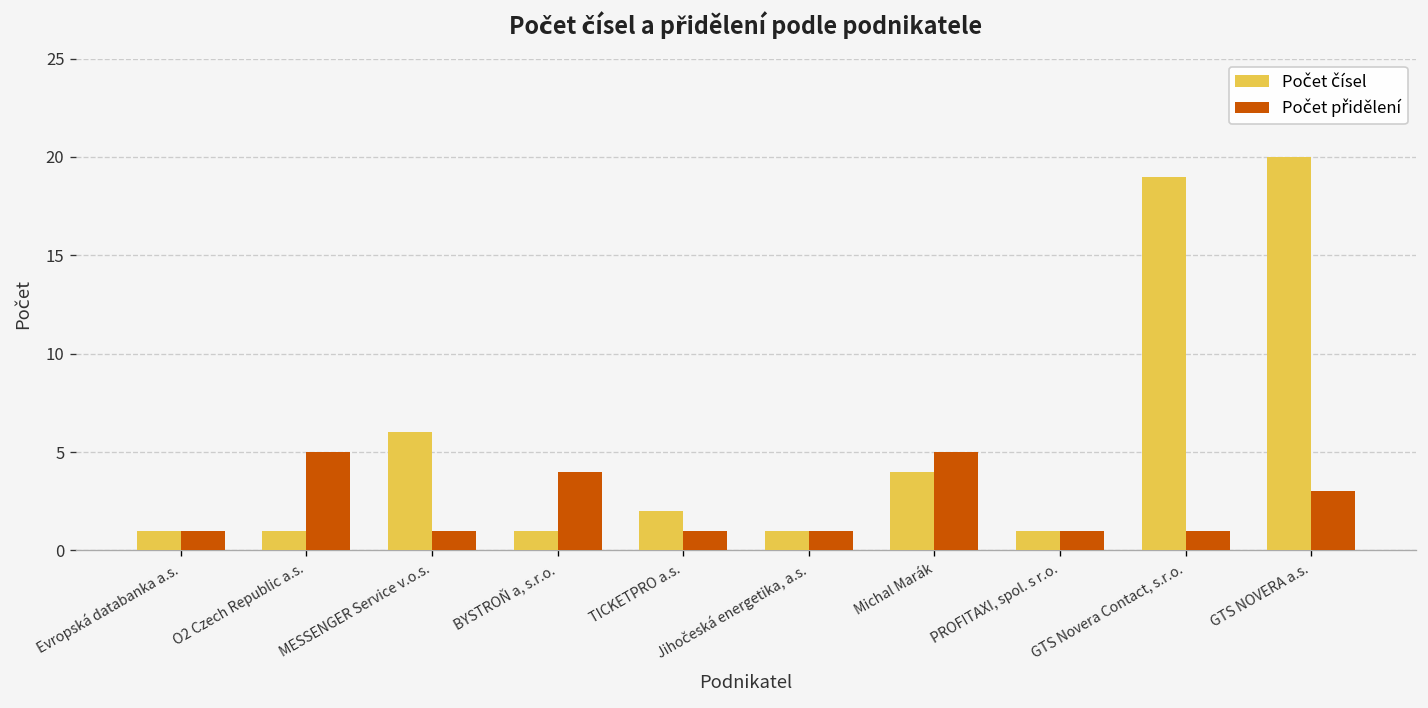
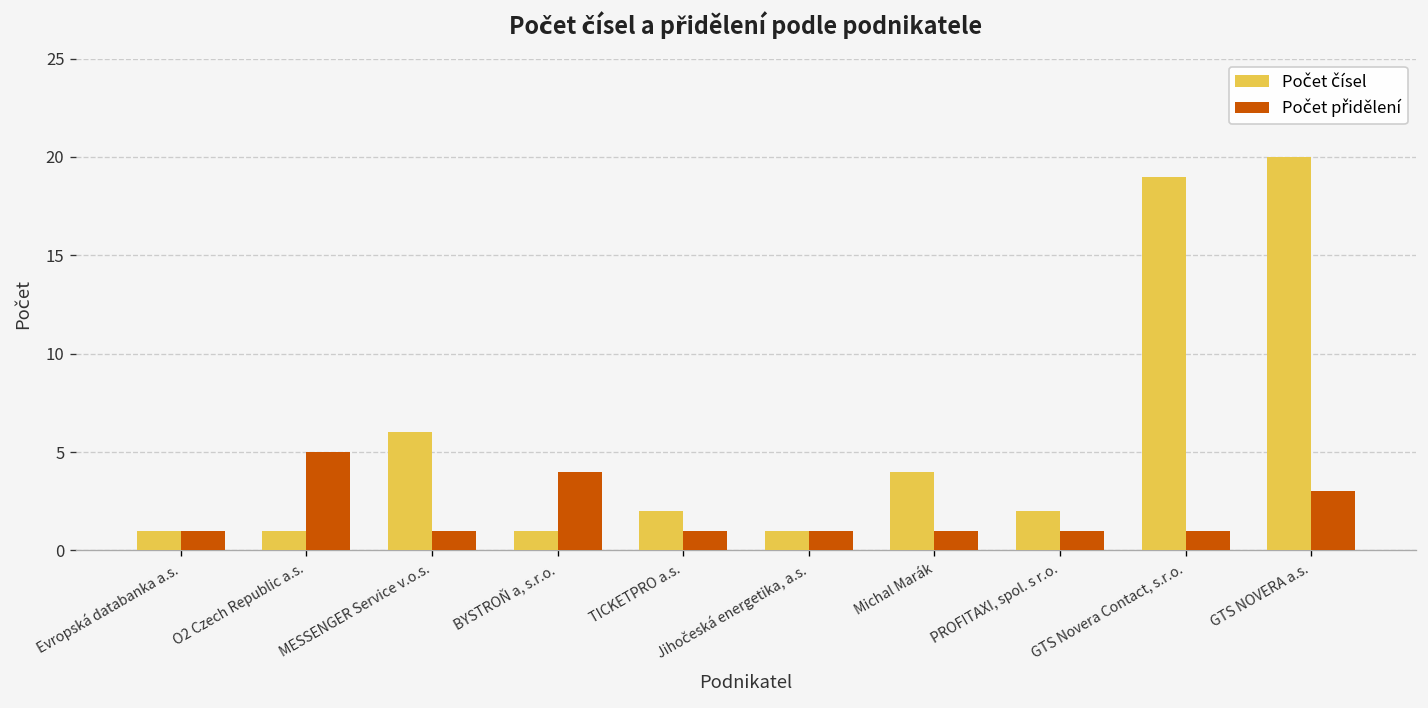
  {
    "Počet čísel": {
      "Evropská databanka a.s.": 1,
      "O2 Czech Republic a.s.": 1,
      "MESSENGER Service v.o.s.": 6,
      "BYSTROŇ a, s.r.o.": 1,
      "TICKETPRO a.s.": 2,
      "Jihočeská energetika, a.s.": 1,
      "Michal Marák": 4,
-     "PROFITAXI, spol. s r.o.": 1,
+     "PROFITAXI, spol. s r.o.": 2,
      "GTS Novera Contact, s.r.o.": 19,
      "GTS NOVERA a.s.": 20
    },
    "Počet přidělení": {
      "Evropská databanka a.s.": 1,
      "O2 Czech Republic a.s.": 5,
      "MESSENGER Service v.o.s.": 1,
      "BYSTROŇ a, s.r.o.": 4,
      "TICKETPRO a.s.": 1,
      "Jihočeská energetika, a.s.": 1,
-     "Michal Marák": 5,
+     "Michal Marák": 1,
      "PROFITAXI, spol. s r.o.": 1,
      "GTS Novera Contact, s.r.o.": 1,
      "GTS NOVERA a.s.": 3
    }
  }
